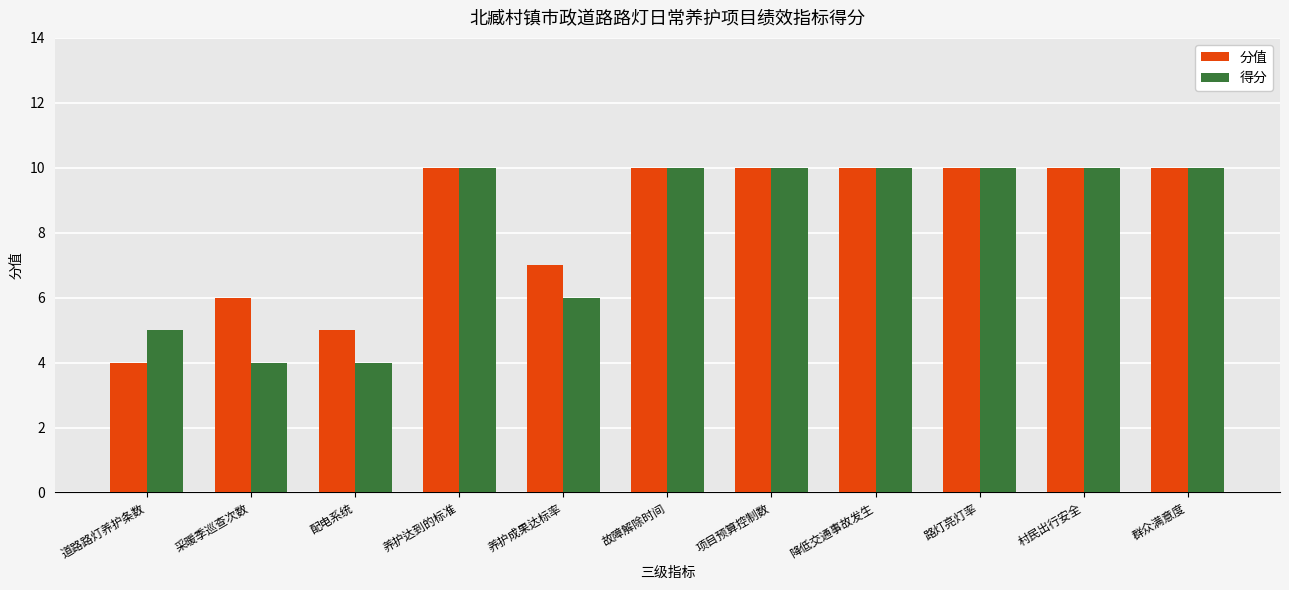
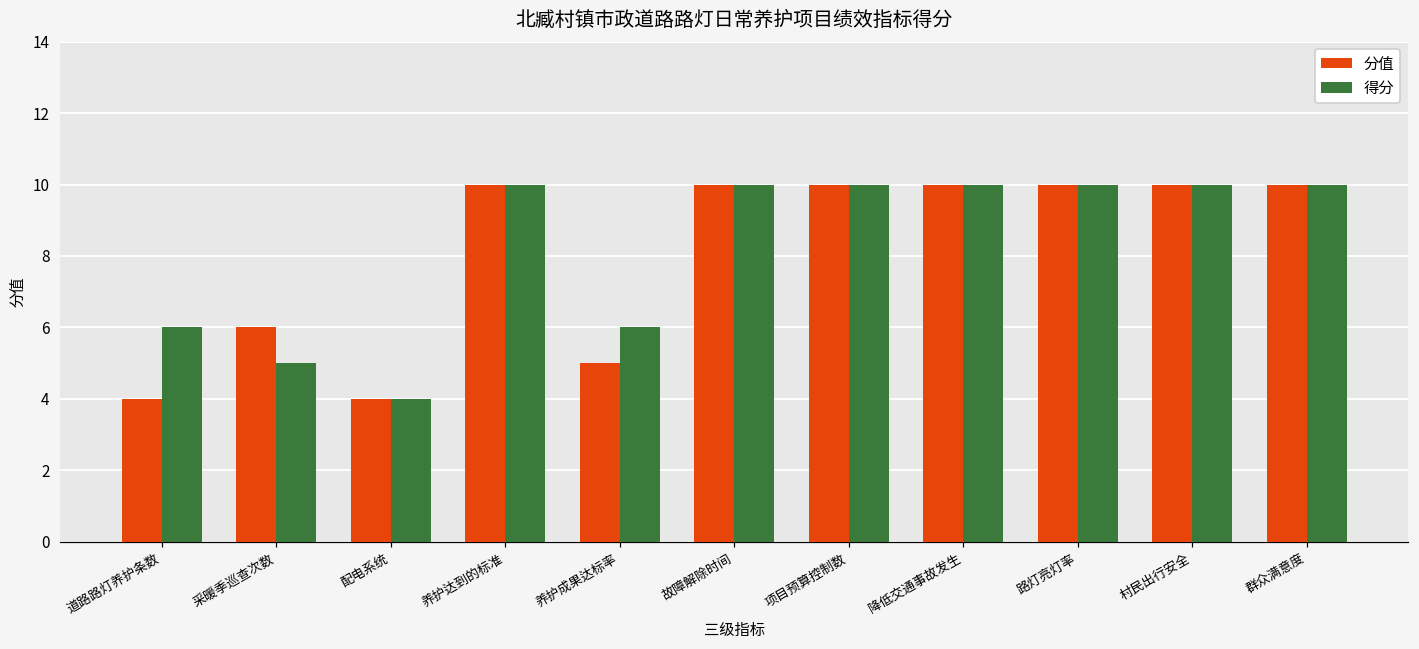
  {
    "分值": {
      "道路路灯养护条数": 4,
      "采暖季巡查次数": 6,
-     "配电系统": 5,
+     "配电系统": 4,
      "养护达到的标准": 10,
-     "养护成果达标率": 7,
+     "养护成果达标率": 5,
      "故障解除时间": 10,
      "项目预算控制数": 10,
      "降低交通事故发生": 10,
      "路灯亮灯率": 10,
      "村民出行安全": 10,
      "群众满意度": 10
    },
    "得分": {
-     "道路路灯养护条数": 5,
-     "采暖季巡查次数": 4,
+     "道路路灯养护条数": 6,
+     "采暖季巡查次数": 5,
      "配电系统": 4,
      "养护达到的标准": 10,
      "养护成果达标率": 6,
      "故障解除时间": 10,
      "项目预算控制数": 10,
      "降低交通事故发生": 10,
      "路灯亮灯率": 10,
      "村民出行安全": 10,
      "群众满意度": 10
    }
  }
